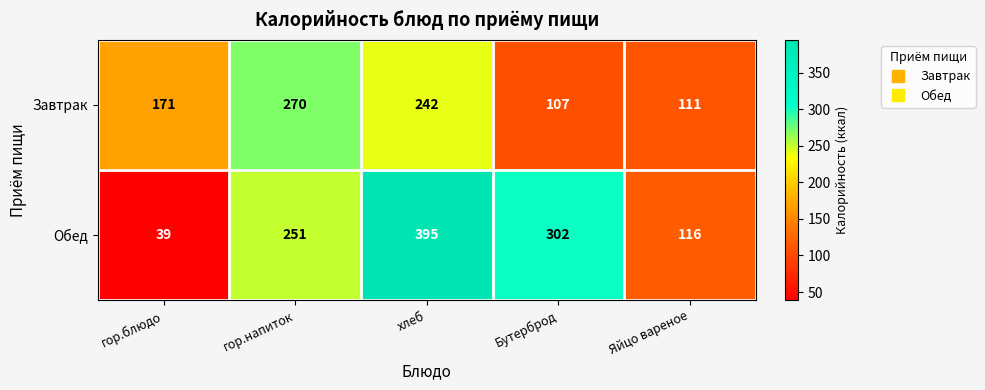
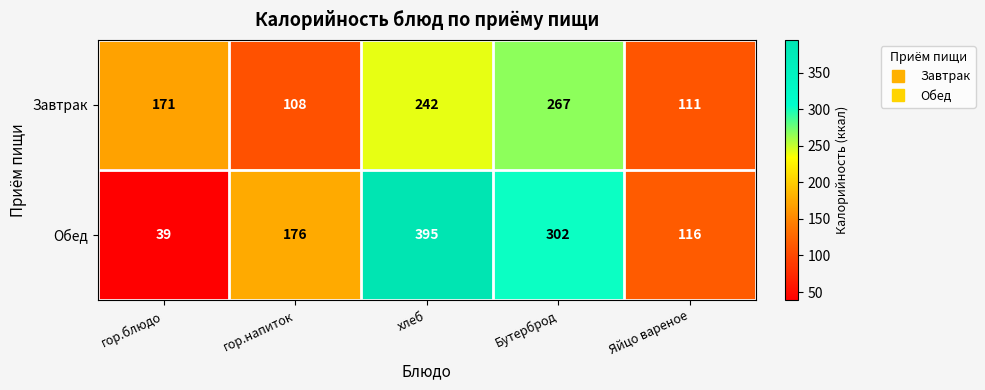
  {
    "Завтрак": {
      "гор.блюдо": 171,
-     "гор.напиток": 270,
+     "гор.напиток": 108,
      "хлеб": 242,
-     "Бутерброд": 107,
+     "Бутерброд": 267,
      "Яйцо вареное": 111
    },
    "Обед": {
      "гор.блюдо": 39,
-     "гор.напиток": 251,
+     "гор.напиток": 176,
      "хлеб": 395,
      "Бутерброд": 302,
      "Яйцо вареное": 116
    }
  }
